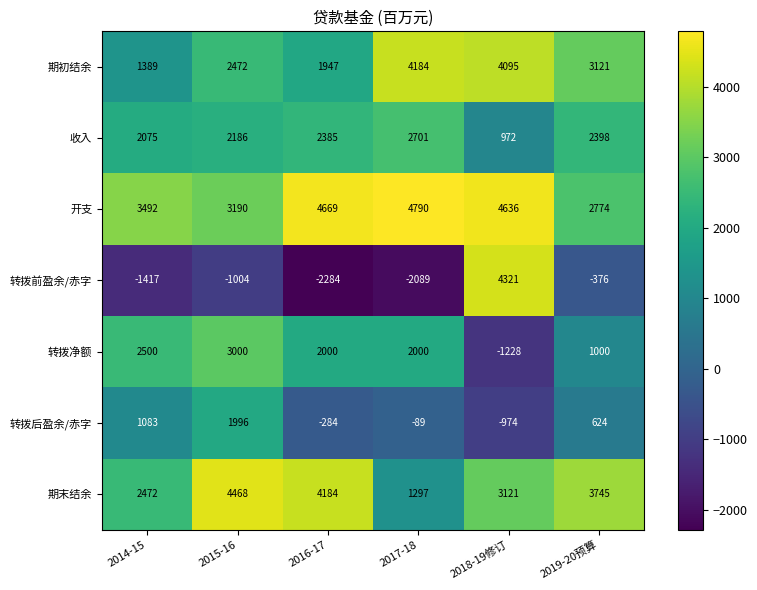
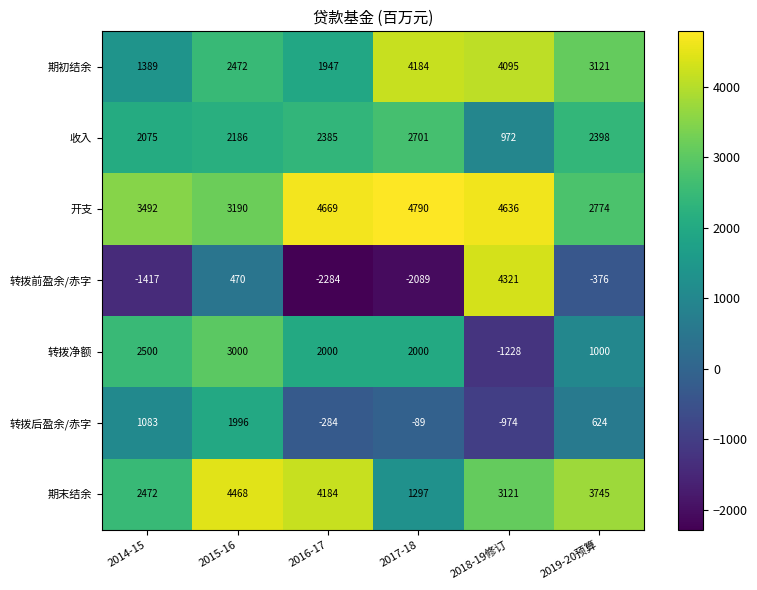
  {
    "期初结余": {
      "2014-15": 1389,
      "2015-16": 2472,
      "2016-17": 1947,
      "2017-18": 4184,
      "2018-19修订": 4095,
      "2019-20预算": 3121
    },
    "收入": {
      "2014-15": 2075,
      "2015-16": 2186,
      "2016-17": 2385,
      "2017-18": 2701,
      "2018-19修订": 972,
      "2019-20预算": 2398
    },
    "开支": {
      "2014-15": 3492,
      "2015-16": 3190,
      "2016-17": 4669,
      "2017-18": 4790,
      "2018-19修订": 4636,
      "2019-20预算": 2774
    },
    "转拨前盈余/赤字": {
      "2014-15": -1417,
-     "2015-16": -1004,
+     "2015-16": 470,
      "2016-17": -2284,
      "2017-18": -2089,
      "2018-19修订": 4321,
      "2019-20预算": -376
    },
    "转拨净额": {
      "2014-15": 2500,
      "2015-16": 3000,
      "2016-17": 2000,
      "2017-18": 2000,
      "2018-19修订": -1228,
      "2019-20预算": 1000
    },
    "转拨后盈余/赤字": {
      "2014-15": 1083,
      "2015-16": 1996,
      "2016-17": -284,
      "2017-18": -89,
      "2018-19修订": -974,
      "2019-20预算": 624
    },
    "期末结余": {
      "2014-15": 2472,
      "2015-16": 4468,
      "2016-17": 4184,
      "2017-18": 1297,
      "2018-19修订": 3121,
      "2019-20预算": 3745
    }
  }
